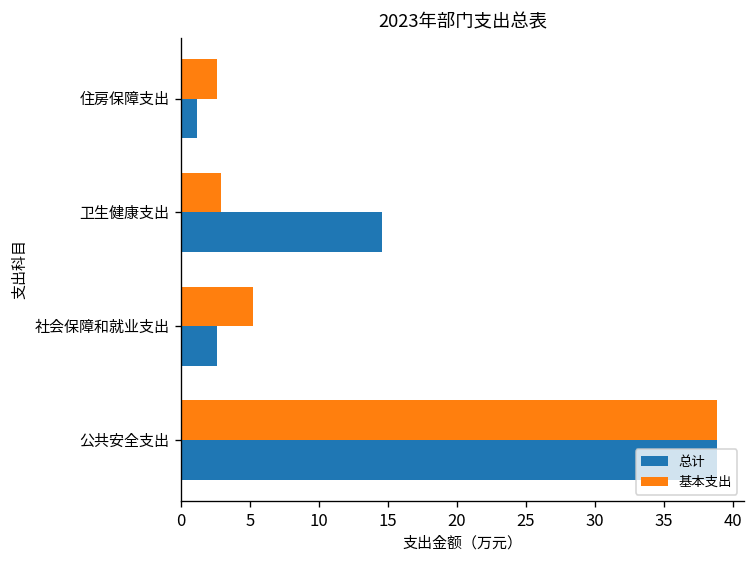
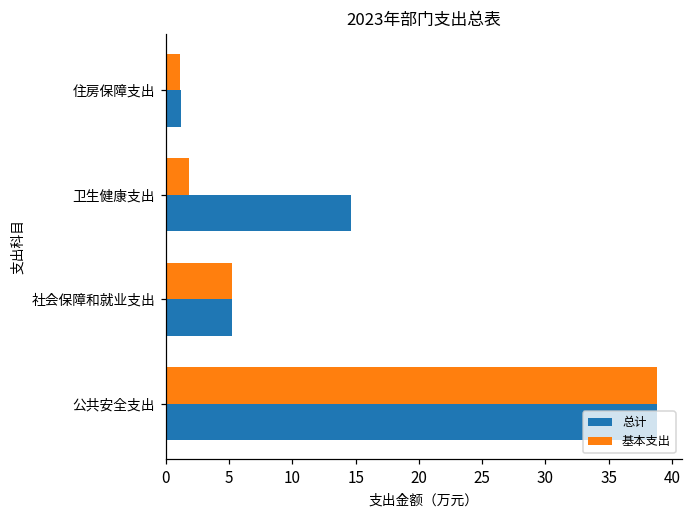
  {
    "总计": {
      "住房保障支出": 1.2,
      "卫生健康支出": 14.6,
-     "社会保障和就业支出": 2.6
+     "社会保障和就业支出": 5.2
    },
    "基本支出": {
-     "住房保障支出": 2.6,
-     "卫生健康支出": 2.9,
+     "住房保障支出": 1.1,
+     "卫生健康支出": 1.8,
      "社会保障和就业支出": 5.2,
      "公共安全支出": 38.9
    }
  }
